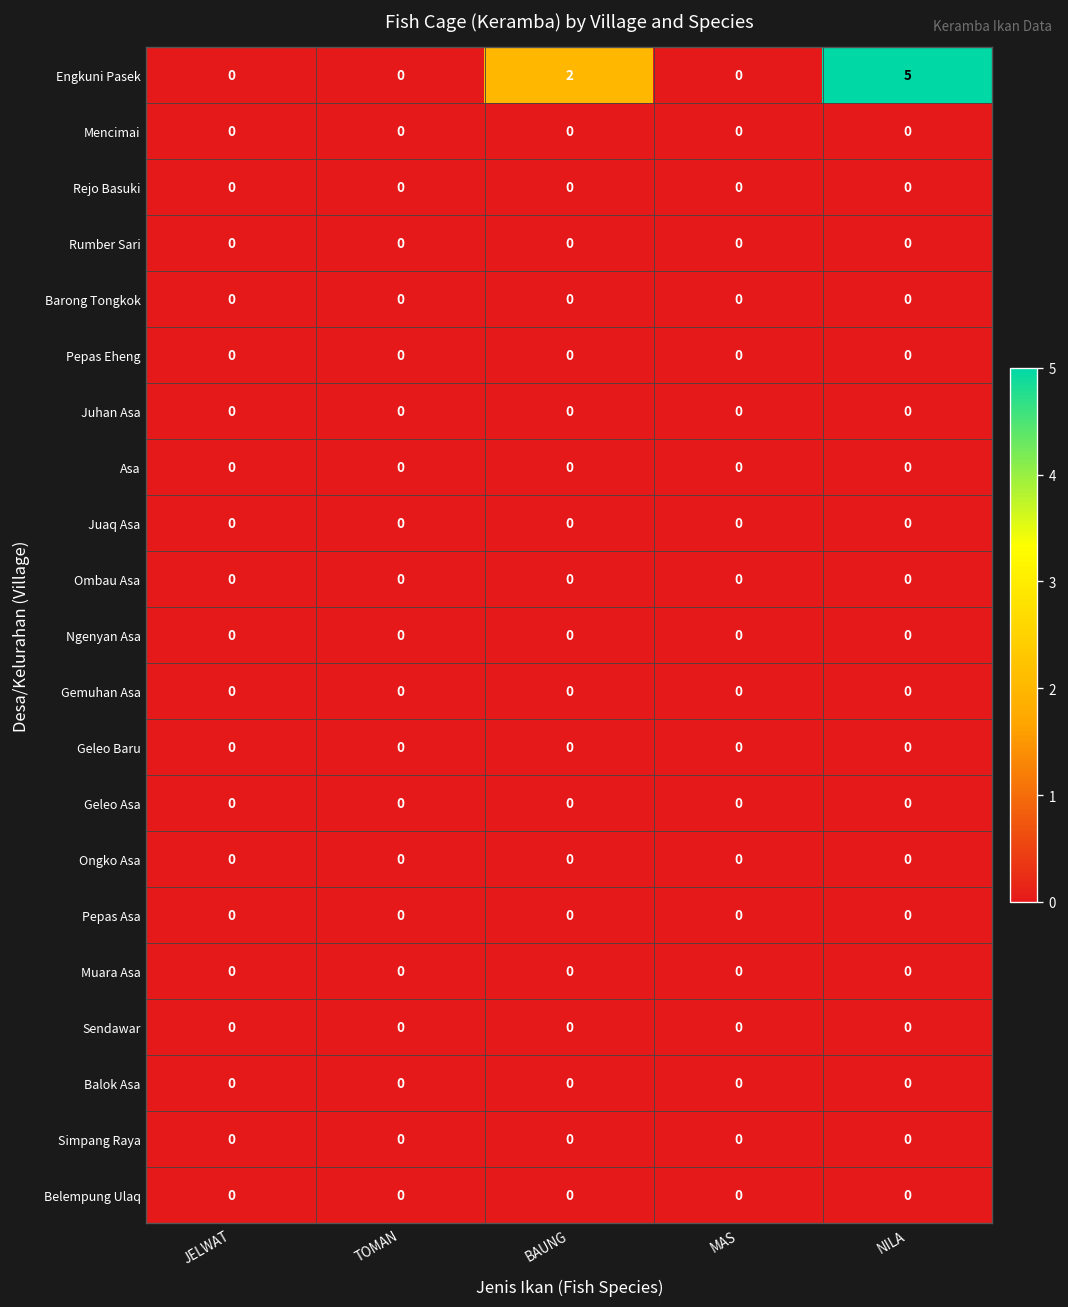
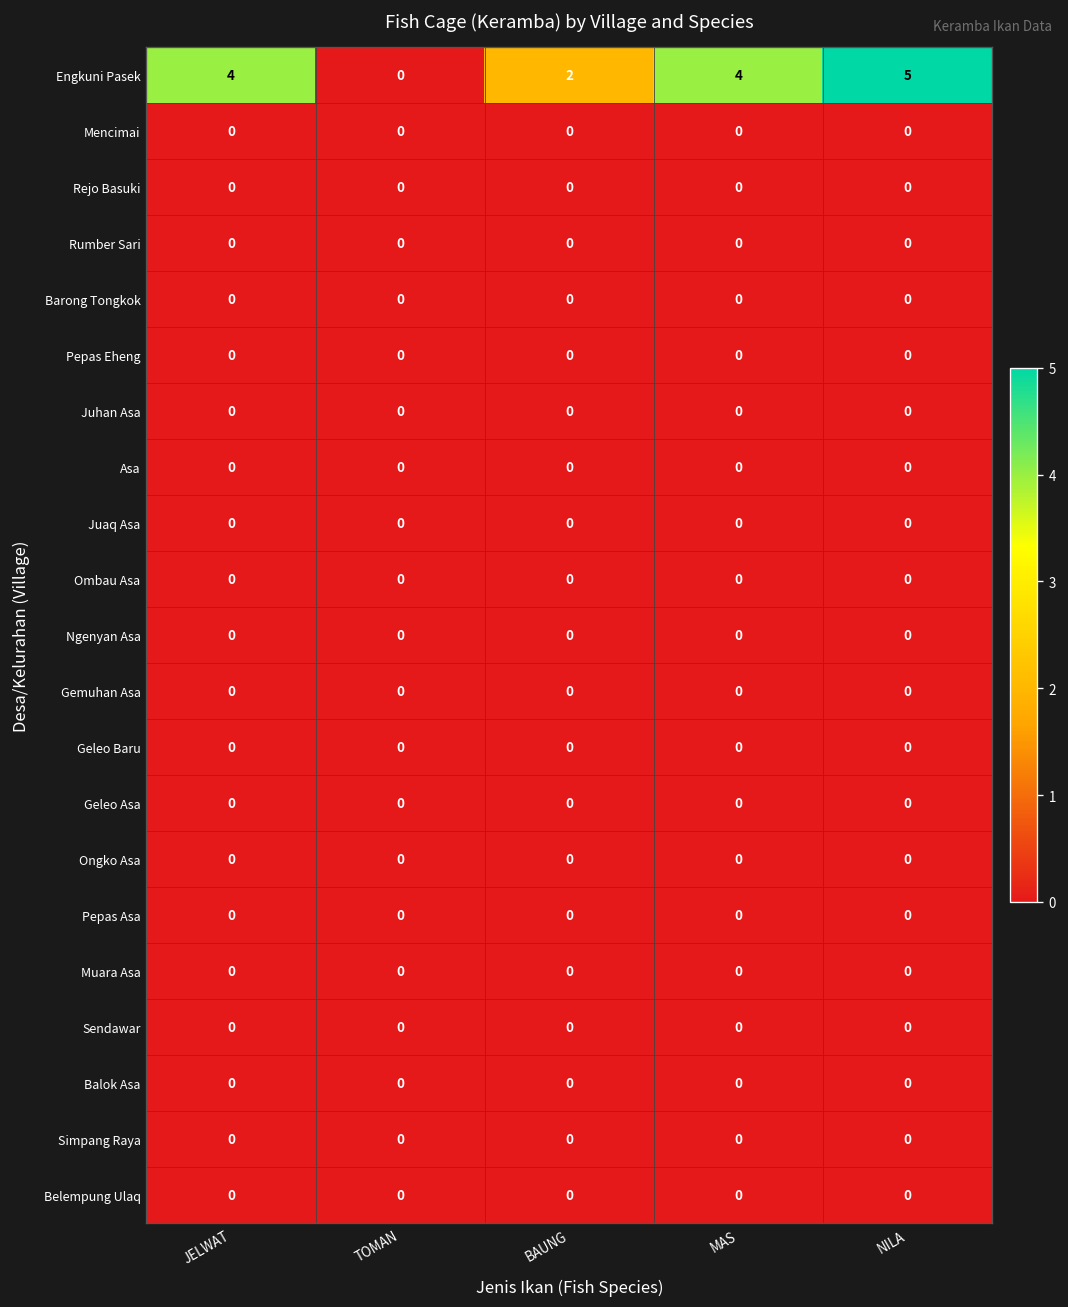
  {
    "Engkuni Pasek": {
-     "JELWAT": 0,
+     "JELWAT": 4,
      "TOMAN": 0,
      "BAUNG": 2,
-     "MAS": 0,
+     "MAS": 4,
      "NILA": 5
    },
    "Mencimai": {
      "JELWAT": 0,
      "TOMAN": 0,
      "BAUNG": 0,
      "MAS": 0,
      "NILA": 0
    },
    "Rejo Basuki": {
      "JELWAT": 0,
      "TOMAN": 0,
      "BAUNG": 0,
      "MAS": 0,
      "NILA": 0
    },
    "Rumber Sari": {
      "JELWAT": 0,
      "TOMAN": 0,
      "BAUNG": 0,
      "MAS": 0,
      "NILA": 0
    },
    "Barong Tongkok": {
      "JELWAT": 0,
      "TOMAN": 0,
      "BAUNG": 0,
      "MAS": 0,
      "NILA": 0
    },
    "Pepas Eheng": {
      "JELWAT": 0,
      "TOMAN": 0,
      "BAUNG": 0,
      "MAS": 0,
      "NILA": 0
    },
    "Juhan Asa": {
      "JELWAT": 0,
      "TOMAN": 0,
      "BAUNG": 0,
      "MAS": 0,
      "NILA": 0
    },
    "Asa": {
      "JELWAT": 0,
      "TOMAN": 0,
      "BAUNG": 0,
      "MAS": 0,
      "NILA": 0
    },
    "Juaq Asa": {
      "JELWAT": 0,
      "TOMAN": 0,
      "BAUNG": 0,
      "MAS": 0,
      "NILA": 0
    },
    "Ombau Asa": {
      "JELWAT": 0,
      "TOMAN": 0,
      "BAUNG": 0,
      "MAS": 0,
      "NILA": 0
    },
    "Ngenyan Asa": {
      "JELWAT": 0,
      "TOMAN": 0,
      "BAUNG": 0,
      "MAS": 0,
      "NILA": 0
    },
    "Gemuhan Asa": {
      "JELWAT": 0,
      "TOMAN": 0,
      "BAUNG": 0,
      "MAS": 0,
      "NILA": 0
    },
    "Geleo Baru": {
      "JELWAT": 0,
      "TOMAN": 0,
      "BAUNG": 0,
      "MAS": 0,
      "NILA": 0
    },
    "Geleo Asa": {
      "JELWAT": 0,
      "TOMAN": 0,
      "BAUNG": 0,
      "MAS": 0,
      "NILA": 0
    },
    "Ongko Asa": {
      "JELWAT": 0,
      "TOMAN": 0,
      "BAUNG": 0,
      "MAS": 0,
      "NILA": 0
    },
    "Pepas Asa": {
      "JELWAT": 0,
      "TOMAN": 0,
      "BAUNG": 0,
      "MAS": 0,
      "NILA": 0
    },
    "Muara Asa": {
      "JELWAT": 0,
      "TOMAN": 0,
      "BAUNG": 0,
      "MAS": 0,
      "NILA": 0
    },
    "Sendawar": {
      "JELWAT": 0,
      "TOMAN": 0,
      "BAUNG": 0,
      "MAS": 0,
      "NILA": 0
    },
    "Balok Asa": {
      "JELWAT": 0,
      "TOMAN": 0,
      "BAUNG": 0,
      "MAS": 0,
      "NILA": 0
    },
    "Simpang Raya": {
      "JELWAT": 0,
      "TOMAN": 0,
      "BAUNG": 0,
      "MAS": 0,
      "NILA": 0
    },
    "Belempung Ulaq": {
      "JELWAT": 0,
      "TOMAN": 0,
      "BAUNG": 0,
      "MAS": 0,
      "NILA": 0
    }
  }
